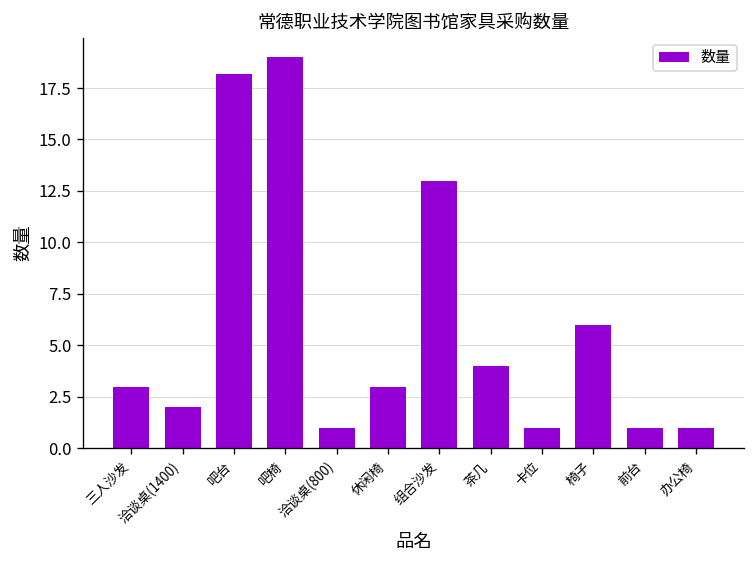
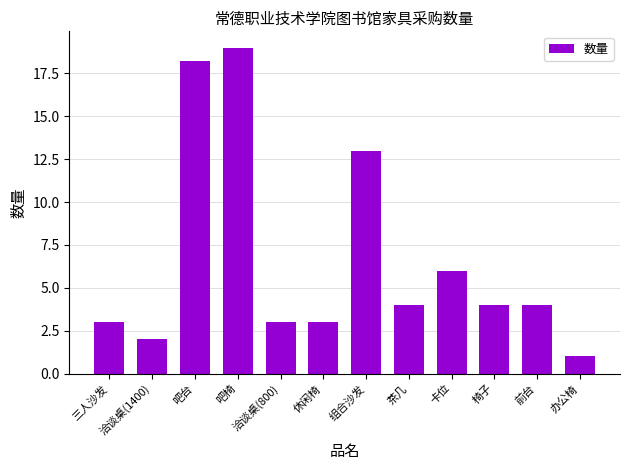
  {
    "三人沙发": 3,
    "洽谈桌(1400)": 2,
    "吧台": 18.2,
    "吧椅": 19,
-   "洽谈桌(800)": 1,
+   "洽谈桌(800)": 3,
    "休闲椅": 3,
    "组合沙发": 13,
    "茶几": 4,
-   "卡位": 1,
-   "椅子": 6,
-   "前台": 1,
+   "卡位": 6,
+   "椅子": 4,
+   "前台": 4,
    "办公椅": 1
  }
